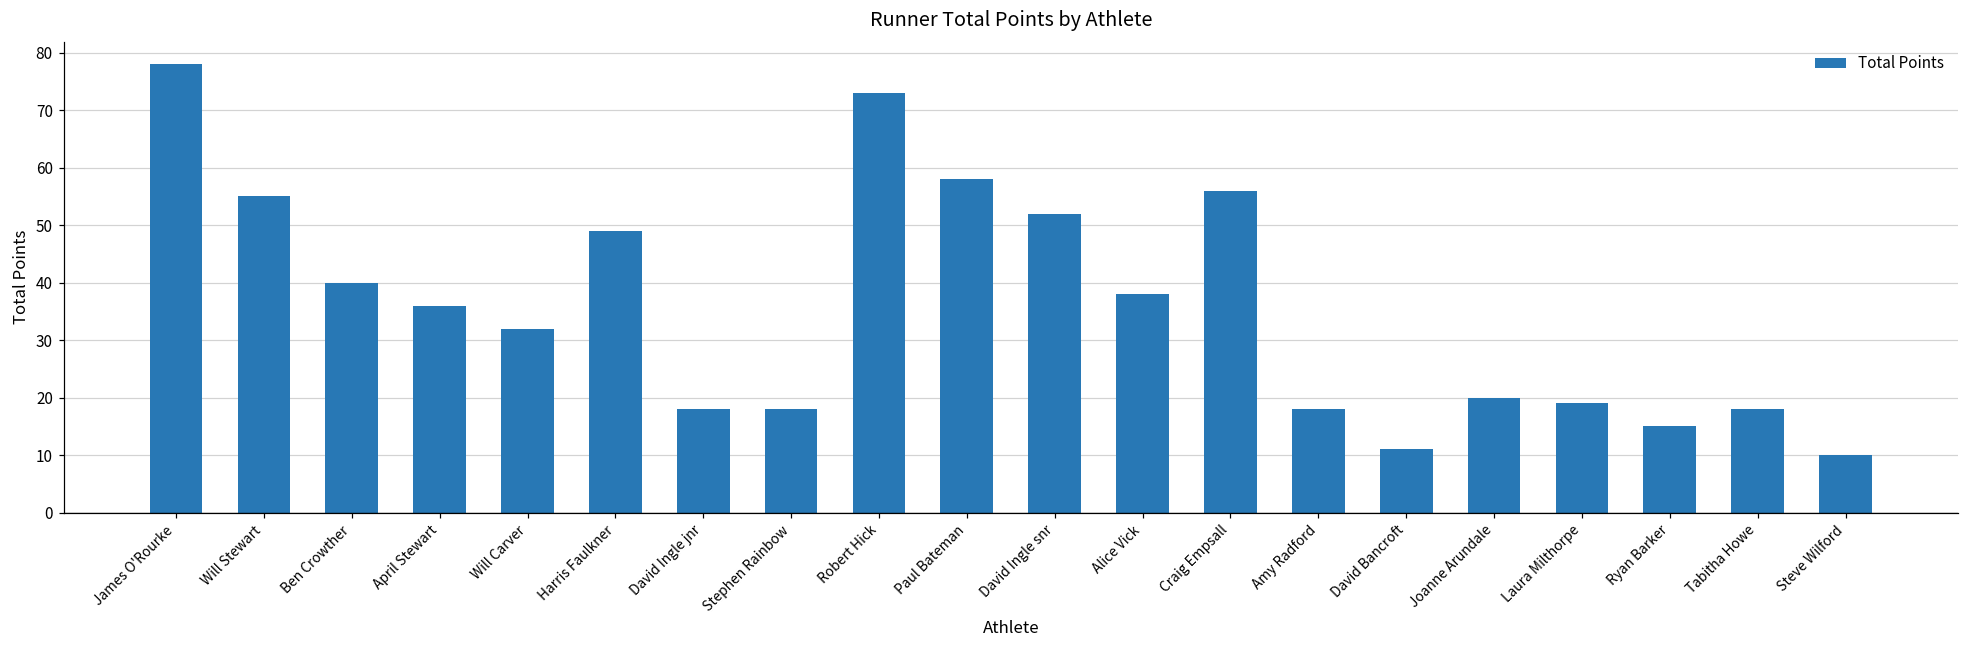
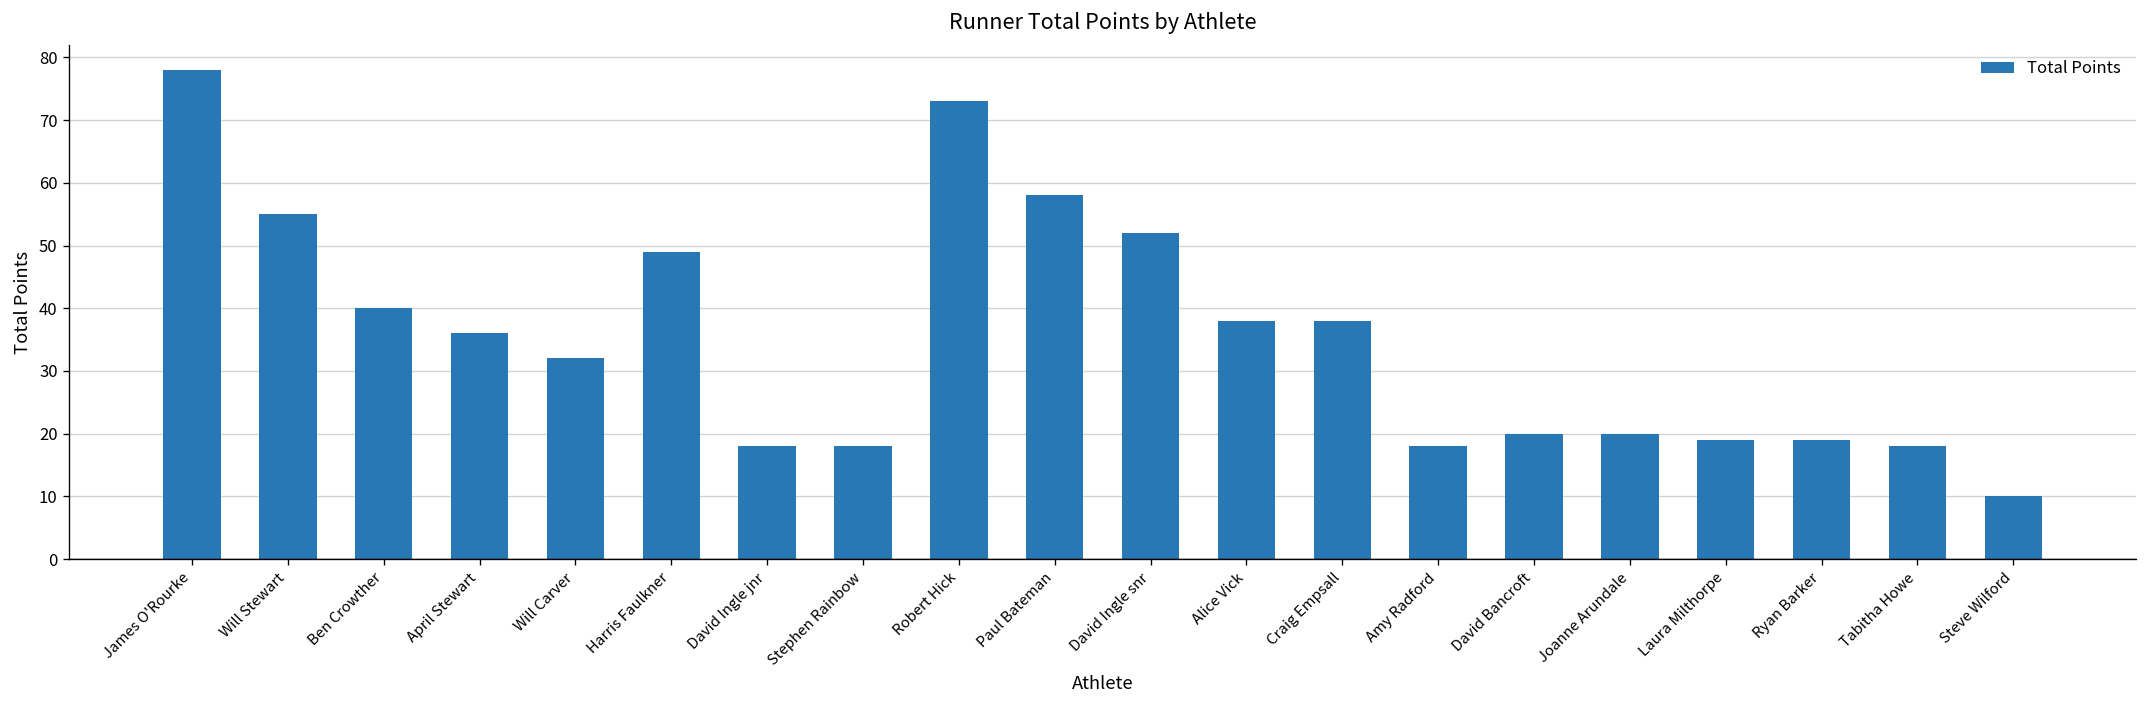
  {
    "James O'Rourke": 78,
    "Will Stewart": 55,
    "Ben Crowther": 40,
    "April Stewart": 36,
    "Will Carver": 32,
    "Harris Faulkner": 49,
    "David Ingle jnr": 18,
    "Stephen Rainbow": 18,
    "Robert Hick": 73,
    "Paul Bateman": 58,
    "David Ingle snr": 52,
    "Alice Vick": 38,
-   "Craig Empsall": 56,
+   "Craig Empsall": 38,
    "Amy Radford": 18,
-   "David Bancroft": 11,
+   "David Bancroft": 20,
    "Joanne Arundale": 20,
    "Laura Milthorpe": 19,
-   "Ryan Barker": 15,
+   "Ryan Barker": 19,
    "Tabitha Howe": 18,
    "Steve Wilford": 10
  }
